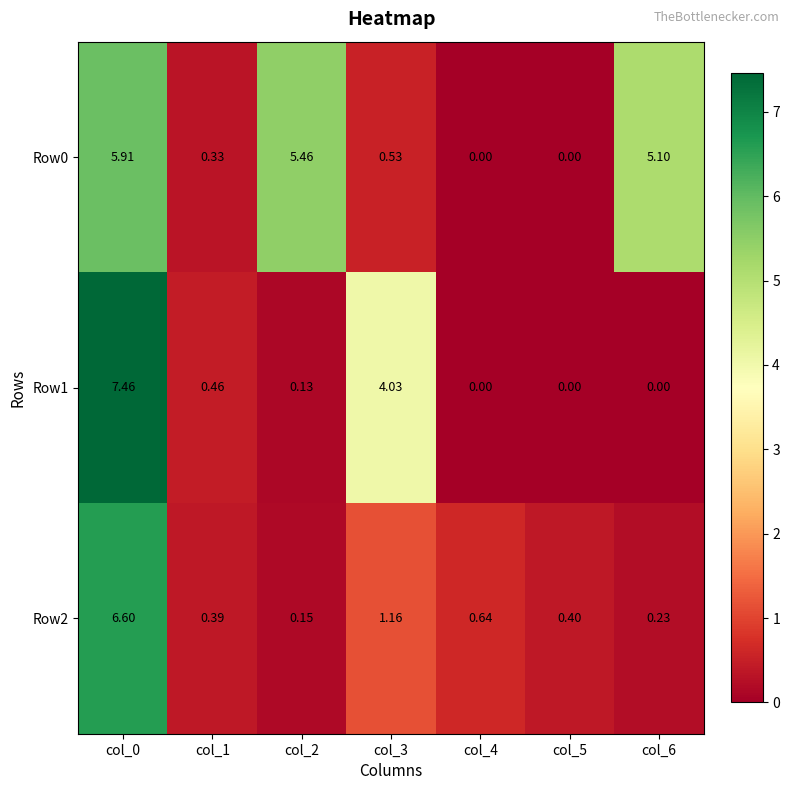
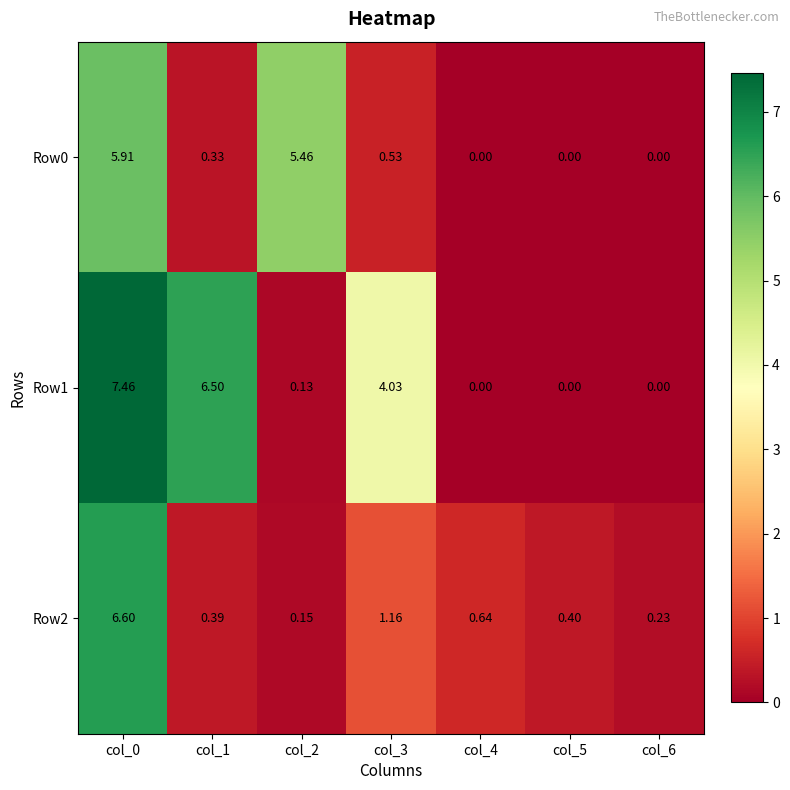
  {
    "Row0": {
      "col_0": 5.91,
      "col_1": 0.33,
      "col_2": 5.46,
      "col_3": 0.53,
      "col_4": 0.00,
      "col_5": 0.00,
-     "col_6": 5.10
+     "col_6": 0.00
    },
    "Row1": {
      "col_0": 7.46,
-     "col_1": 0.46,
+     "col_1": 6.50,
      "col_2": 0.13,
      "col_3": 4.03,
      "col_4": 0.00,
      "col_5": 0.00,
      "col_6": 0.00
    },
    "Row2": {
      "col_0": 6.60,
      "col_1": 0.39,
      "col_2": 0.15,
      "col_3": 1.16,
      "col_4": 0.64,
      "col_5": 0.40,
      "col_6": 0.23
    }
  }
